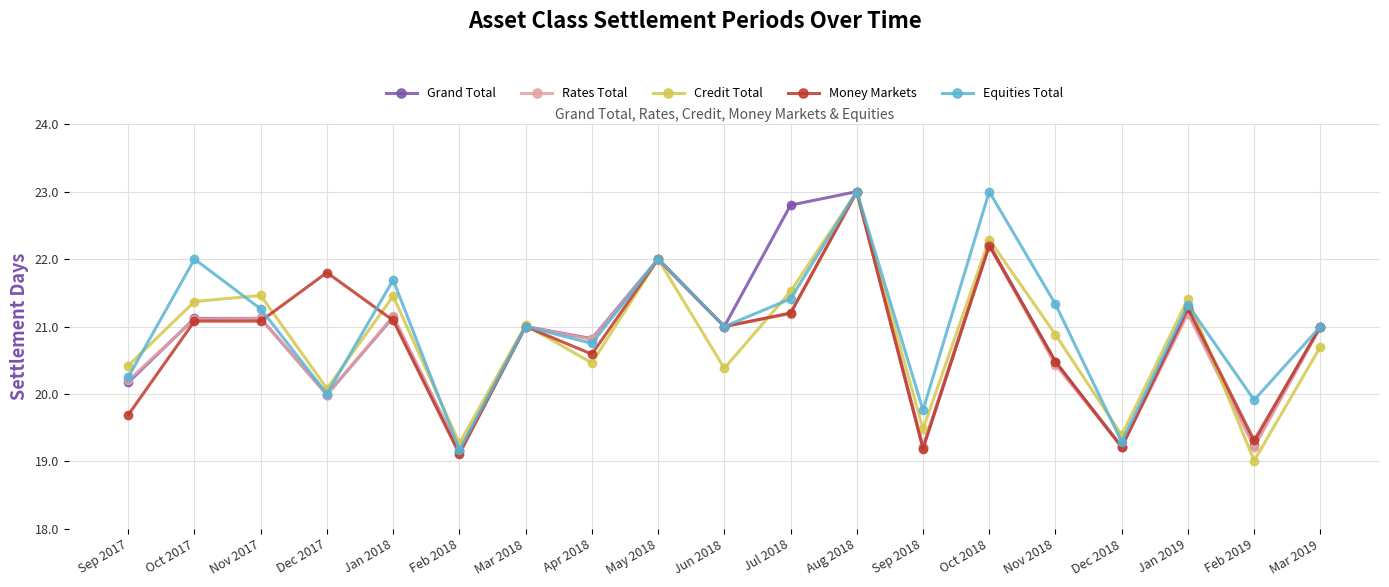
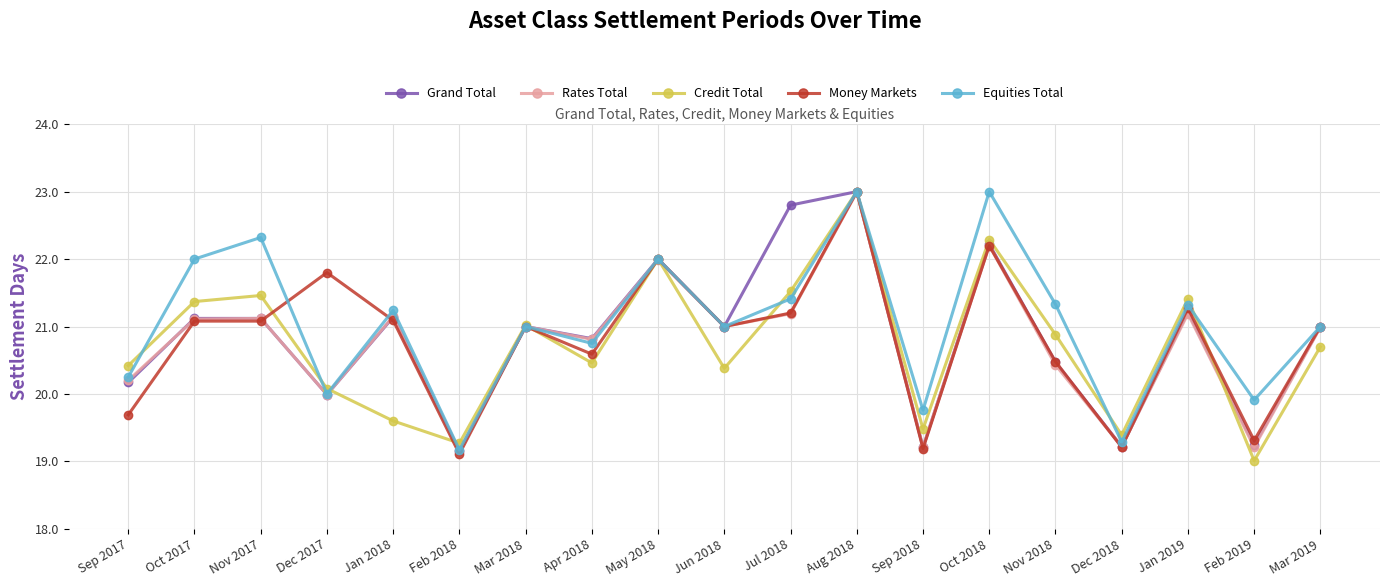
  {
    "Grand Total": {
      "Jul 2018": 22.8
    },
    "Rates Total": {
      "Nov 2018": 20.4
    },
    "Credit Total": {
      "Sep 2017": 20.4,
      "Oct 2017": 21.4,
      "Nov 2017": 21.5,
      "Dec 2017": 20.1,
-     "Jan 2018": 21.5,
+     "Jan 2018": 19.6,
      "Feb 2018": 19.3,
      "Apr 2018": 20.5,
      "Jun 2018": 20.4,
      "Jul 2018": 21.5,
      "Sep 2018": 19.5,
      "Oct 2018": 22.3,
      "Nov 2018": 20.9,
      "Dec 2018": 19.4,
      "Jan 2019": 21.4,
      "Feb 2019": 19.0,
      "Mar 2019": 20.7
    },
    "Money Markets": {
      "Sep 2017": 19.7,
      "Nov 2017": 21.1,
      "Dec 2017": 21.8,
      "Jan 2018": 21.1,
      "Feb 2018": 19.1,
      "Apr 2018": 20.6,
      "Jan 2019": 21.3,
      "Feb 2019": 19.3
    },
    "Equities Total": {
      "Sep 2017": 20.3,
      "Oct 2017": 22.0,
-     "Nov 2017": 21.3,
-     "Jan 2018": 21.7,
+     "Nov 2017": 22.3,
+     "Jan 2018": 21.2,
      "Apr 2018": 20.8,
      "Jul 2018": 21.4,
      "Sep 2018": 19.8,
      "Oct 2018": 23.0,
      "Nov 2018": 21.3,
      "Dec 2018": 19.3,
      "Jan 2019": 21.3,
      "Feb 2019": 19.9
    }
  }
